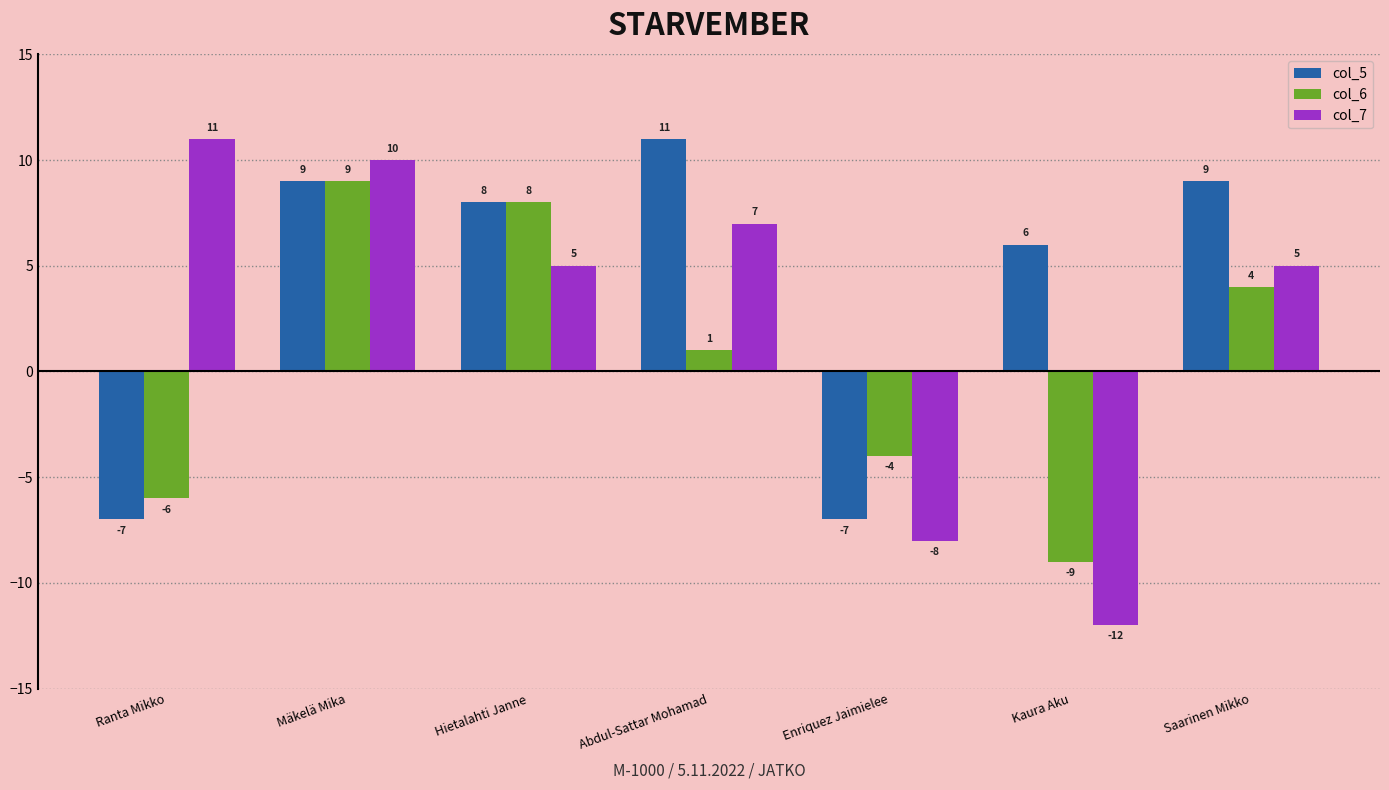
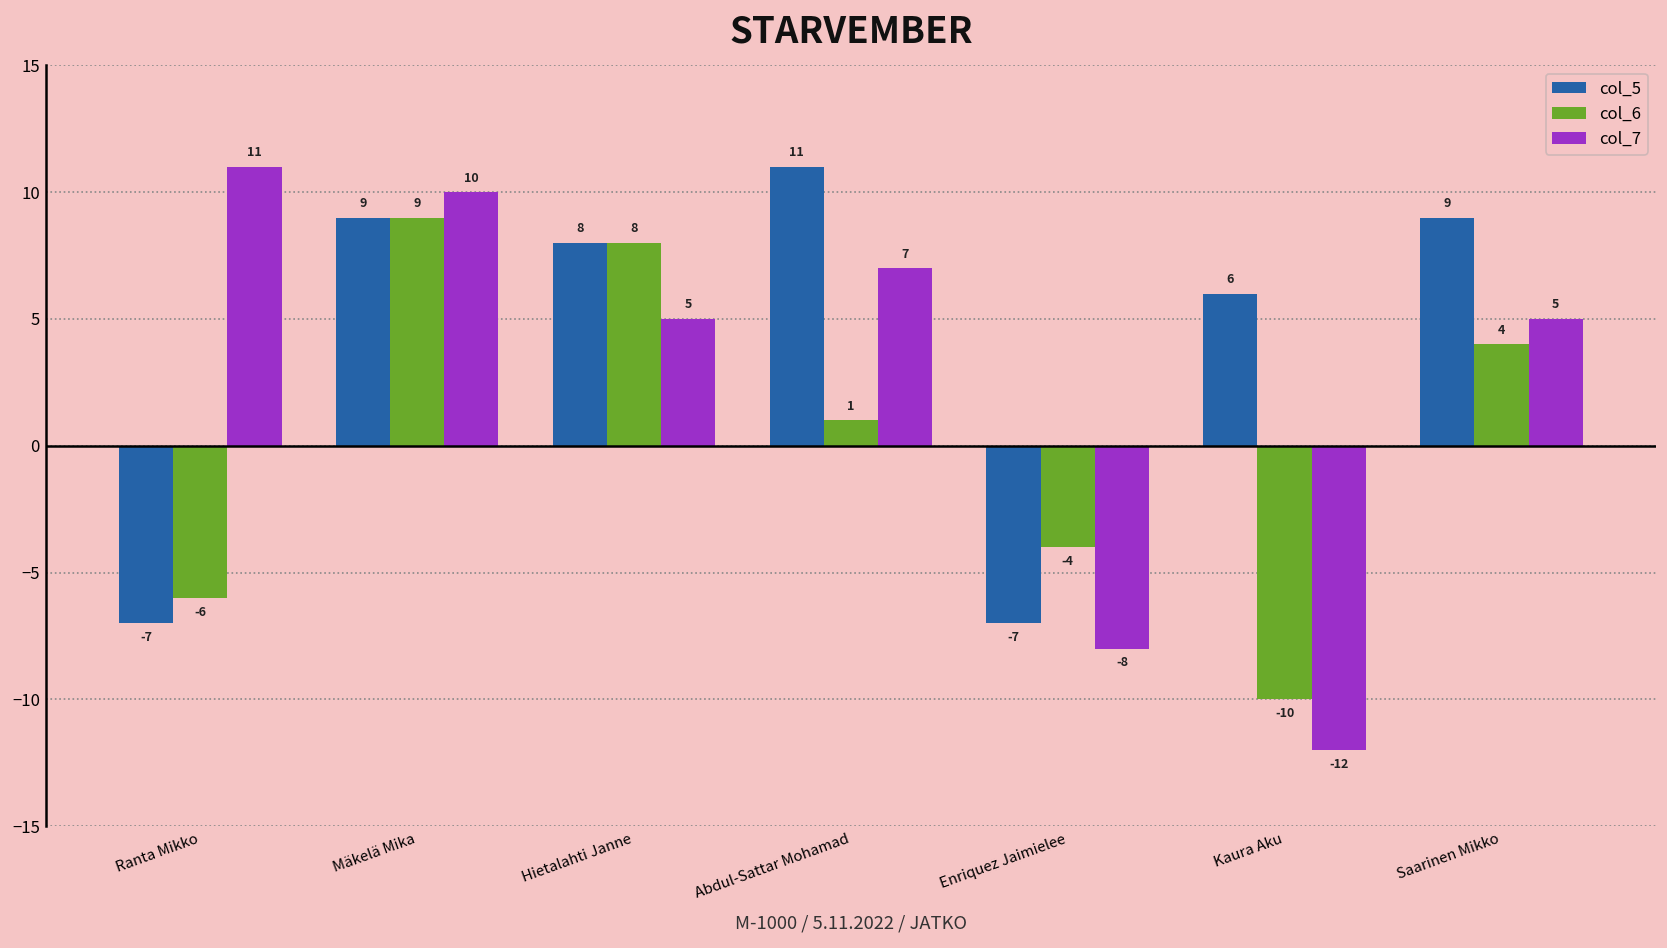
  {
    "col_5": {
      "Ranta Mikko": -7,
      "Mäkelä Mika": 9,
      "Hietalahti Janne": 8,
      "Abdul-Sattar Mohamad": 11,
      "Enriquez Jaimielee": -7,
      "Kaura Aku": 6,
      "Saarinen Mikko": 9
    },
    "col_6": {
      "Ranta Mikko": -6,
      "Mäkelä Mika": 9,
      "Hietalahti Janne": 8,
      "Abdul-Sattar Mohamad": 1,
      "Enriquez Jaimielee": -4,
-     "Kaura Aku": -9,
+     "Kaura Aku": -10,
      "Saarinen Mikko": 4
    },
    "col_7": {
      "Ranta Mikko": 11,
      "Mäkelä Mika": 10,
      "Hietalahti Janne": 5,
      "Abdul-Sattar Mohamad": 7,
      "Enriquez Jaimielee": -8,
      "Kaura Aku": -12,
      "Saarinen Mikko": 5
    }
  }
